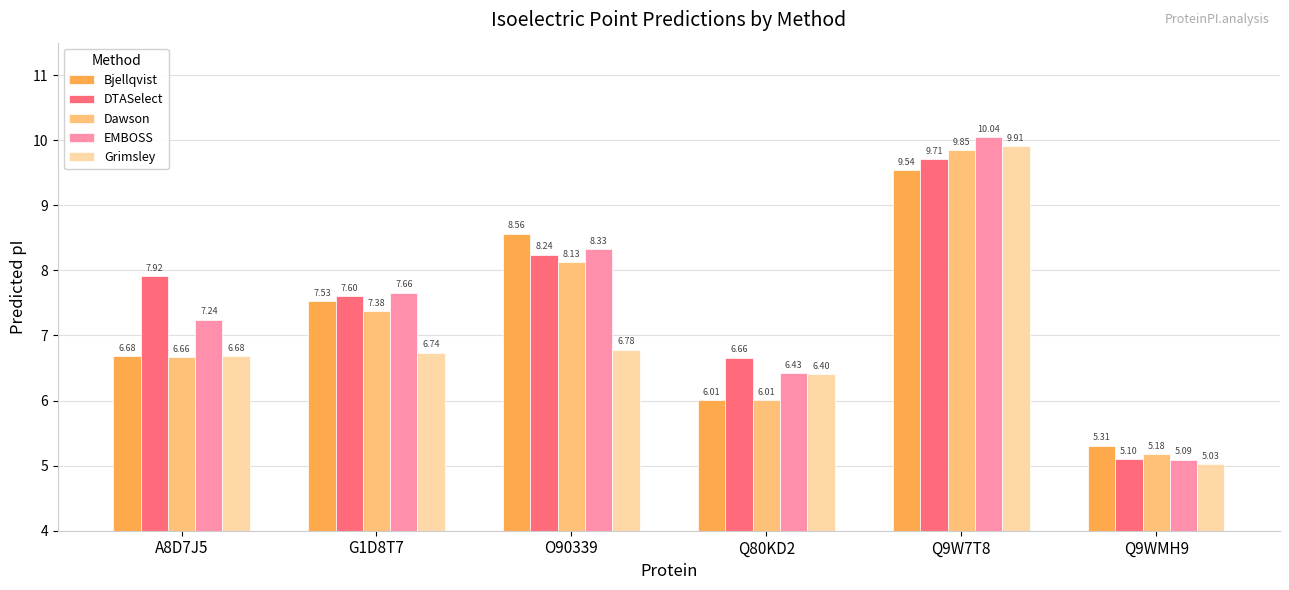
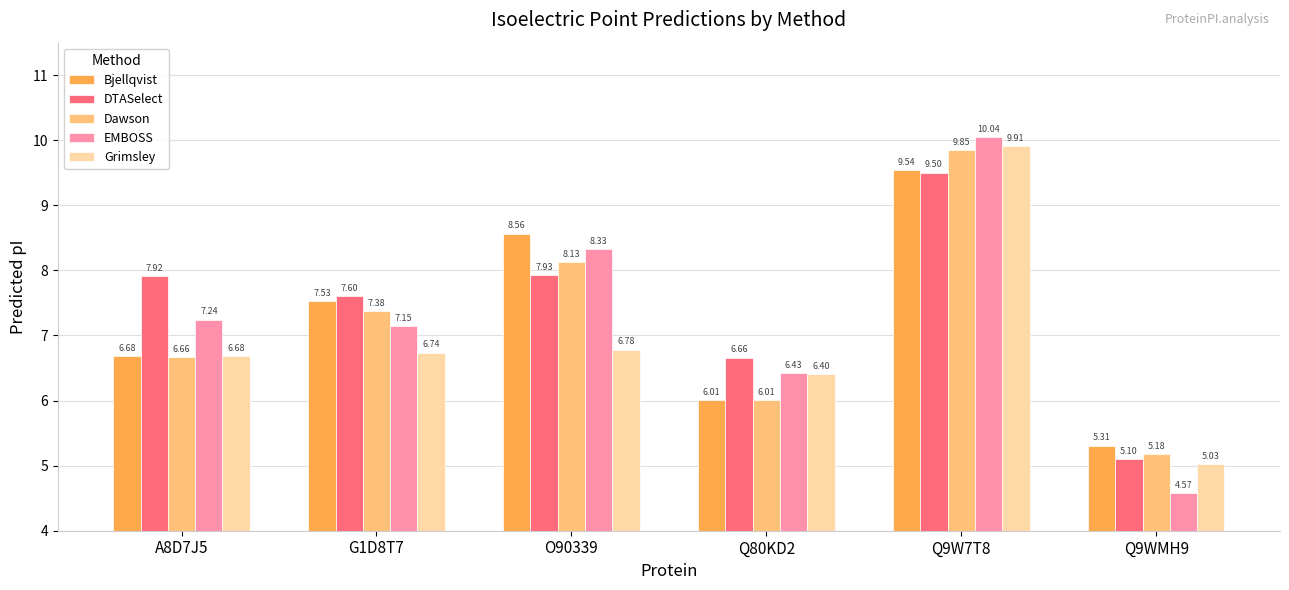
  {
    "DTASelect": {
      "A8D7J5": 7.92,
      "G1D8T7": 7.60,
-     "O90339": 8.24,
+     "O90339": 7.93,
      "Q80KD2": 6.66,
-     "Q9W7T8": 9.71,
+     "Q9W7T8": 9.50,
      "Q9WMH9": 5.10
    },
    "EMBOSS": {
      "A8D7J5": 7.24,
-     "G1D8T7": 7.66,
+     "G1D8T7": 7.15,
      "O90339": 8.33,
      "Q80KD2": 6.43,
      "Q9W7T8": 10.04,
-     "Q9WMH9": 5.09
+     "Q9WMH9": 4.57
    }
  }
